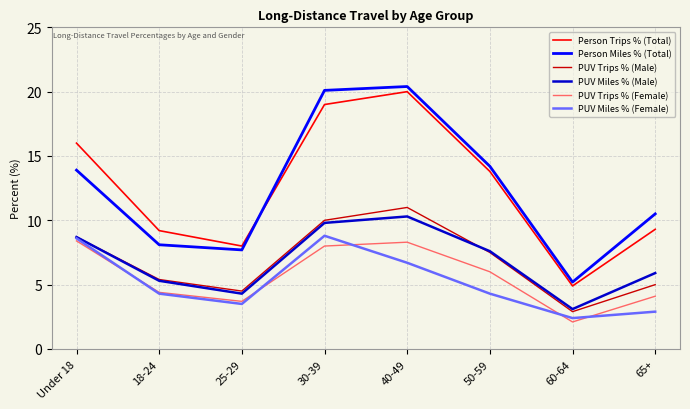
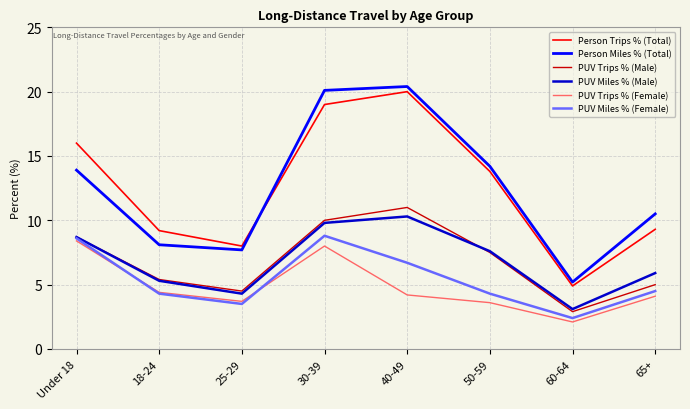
  {
    "PUV Trips % (Female)": {
      "Under 18": 8.4,
      "30-39": 8.0,
-     "40-49": 8.3,
-     "50-59": 6.0,
+     "40-49": 4.2,
+     "50-59": 3.6,
      "60-64": 2.1,
      "65+": 4.1
    },
    "PUV Miles % (Female)": {
      "30-39": 8.8,
      "40-49": 6.7,
      "50-59": 4.3,
      "60-64": 2.4,
-     "65+": 2.9
+     "65+": 4.5
    }
  }
